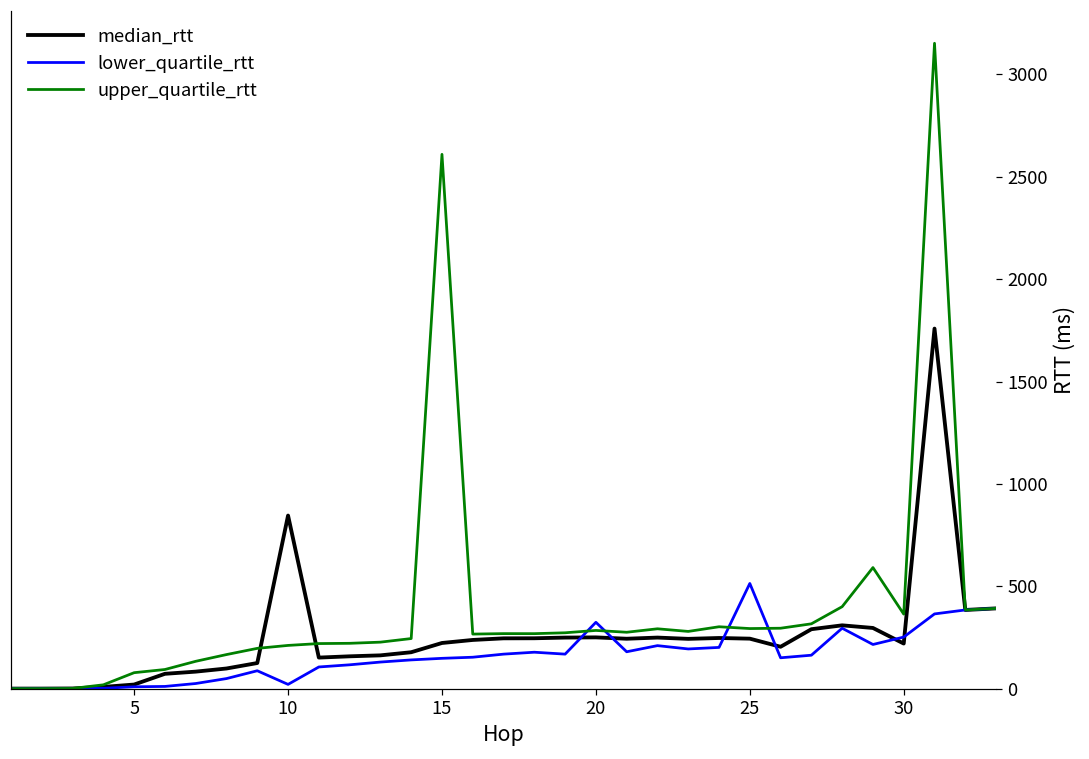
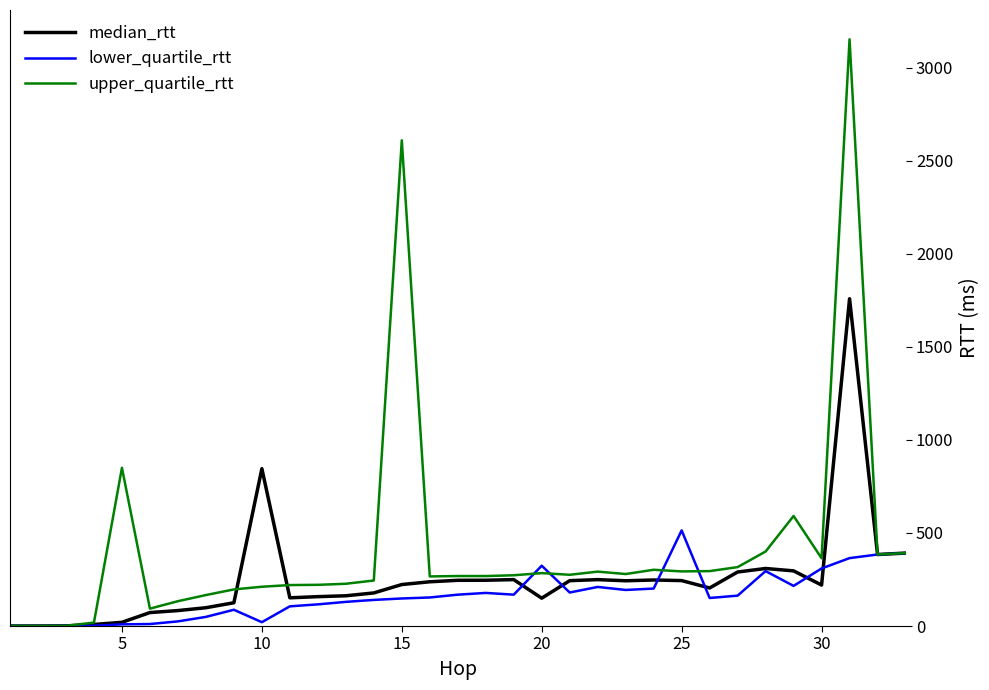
  {
    "median_rtt": {
      "10": 850,
      "15": 220,
-     "20": 250,
+     "20": 150,
      "25": 240,
      "30": 220
    },
    "lower_quartile_rtt": {
      "10": 20,
      "15": 150,
      "20": 320,
      "25": 510,
-     "30": 250
+     "30": 310
    },
    "upper_quartile_rtt": {
-     "5": 80,
+     "5": 850,
      "10": 210,
      "15": 2610,
      "20": 280,
      "25": 290,
      "30": 360
    }
  }
